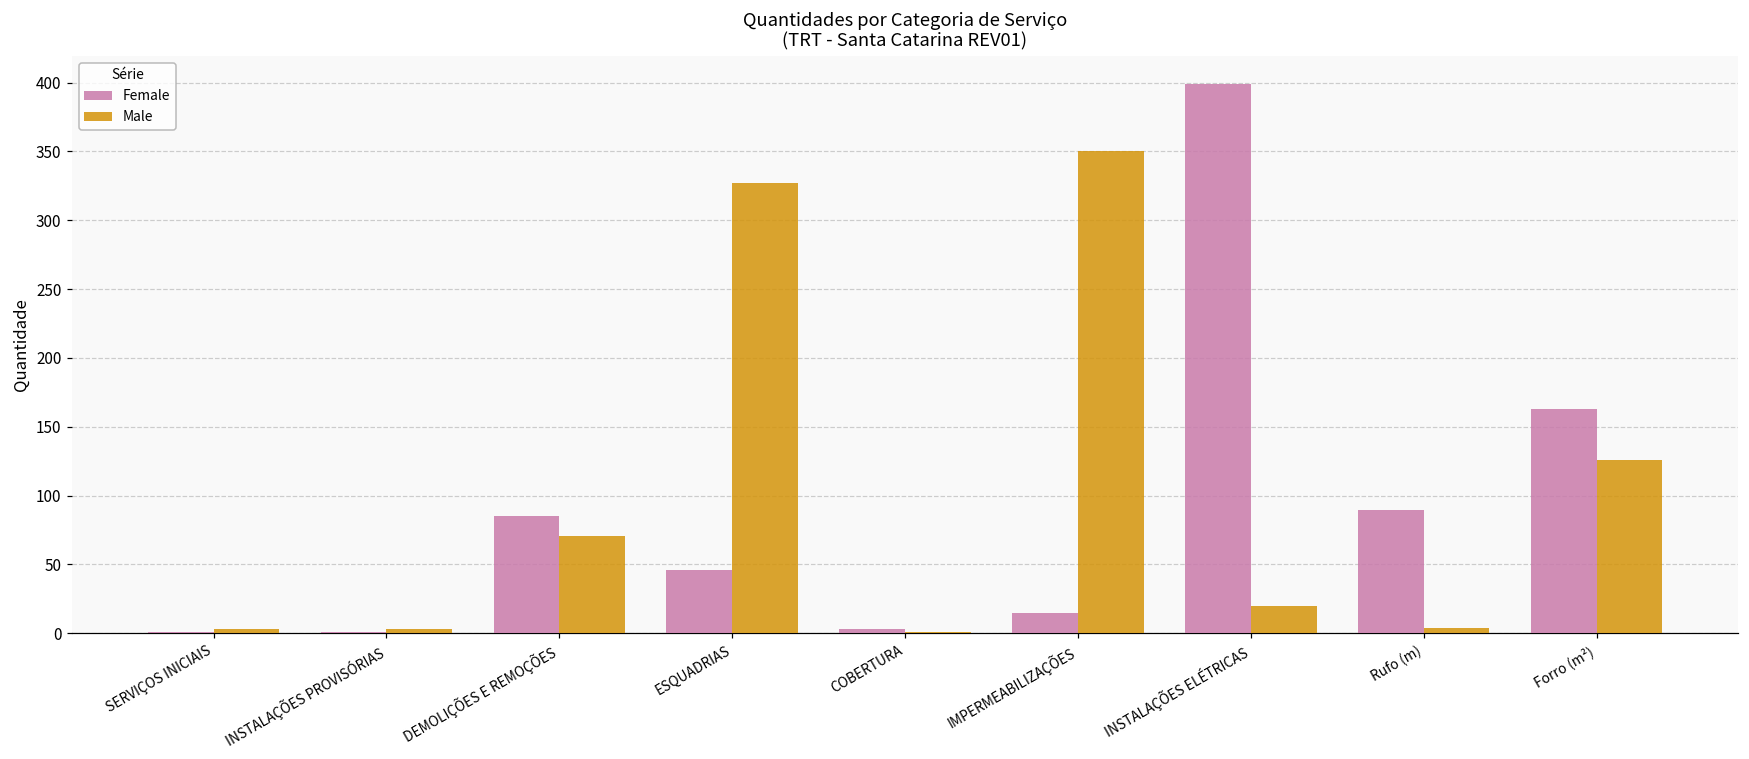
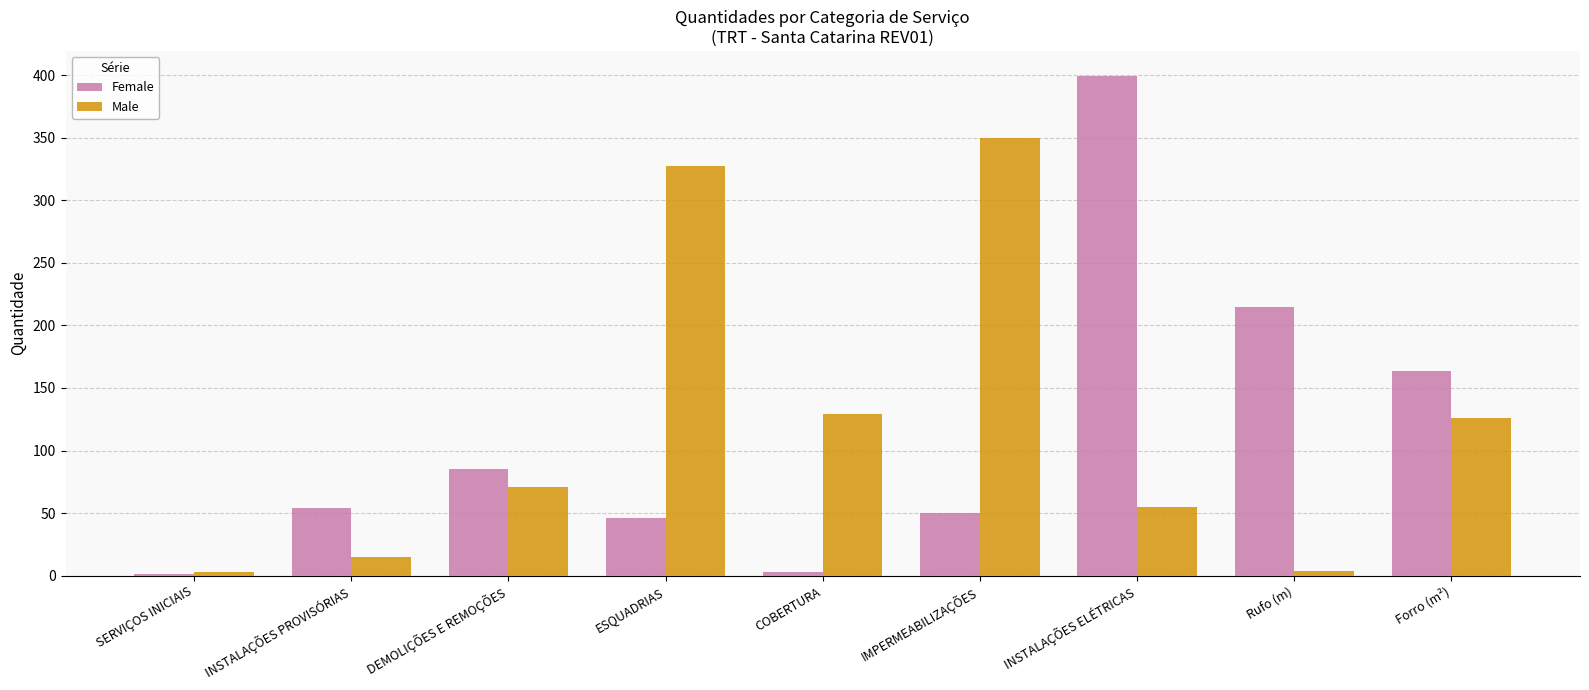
  {
    "Female": {
-     "INSTALAÇÕES PROVISÓRIAS": 1,
+     "INSTALAÇÕES PROVISÓRIAS": 54,
      "DEMOLIÇÕES E REMOÇÕES": 85,
      "ESQUADRIAS": 46,
      "COBERTURA": 3,
-     "IMPERMEABILIZAÇÕES": 15,
+     "IMPERMEABILIZAÇÕES": 50,
      "INSTALAÇÕES ELÉTRICAS": 399,
-     "Rufo (m)": 89,
+     "Rufo (m)": 214,
      "Forro (m²)": 163
    },
    "Male": {
      "SERVIÇOS INICIAIS": 3,
-     "INSTALAÇÕES PROVISÓRIAS": 3,
+     "INSTALAÇÕES PROVISÓRIAS": 15,
      "DEMOLIÇÕES E REMOÇÕES": 71,
      "ESQUADRIAS": 327,
-     "COBERTURA": 1,
+     "COBERTURA": 129,
      "IMPERMEABILIZAÇÕES": 350,
-     "INSTALAÇÕES ELÉTRICAS": 20,
+     "INSTALAÇÕES ELÉTRICAS": 55,
      "Rufo (m)": 4,
      "Forro (m²)": 126
    }
  }
